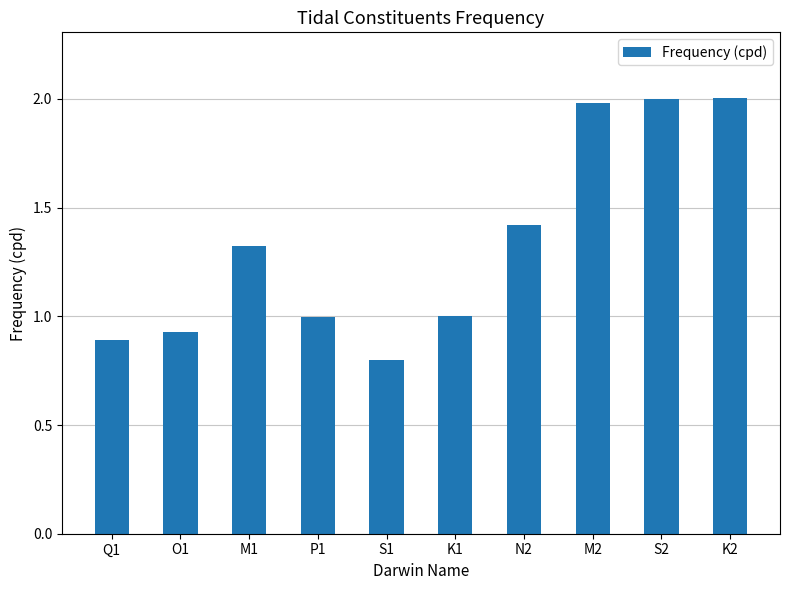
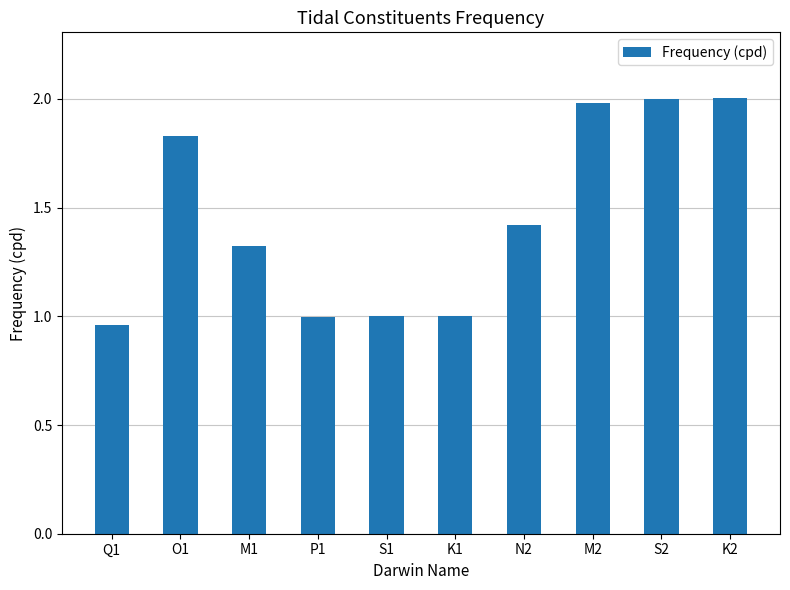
  {
-   "Q1": 0.89,
-   "O1": 0.93,
+   "Q1": 0.96,
+   "O1": 1.83,
    "M1": 1.33,
    "P1": 1.00,
-   "S1": 0.8,
+   "S1": 1.0,
    "K1": 1.00,
    "N2": 1.42,
    "M2": 1.98,
    "S2": 2.00,
    "K2": 2.01
  }
